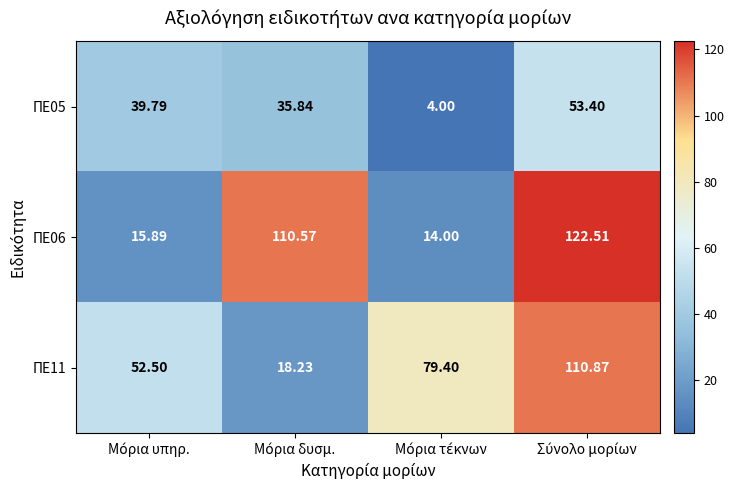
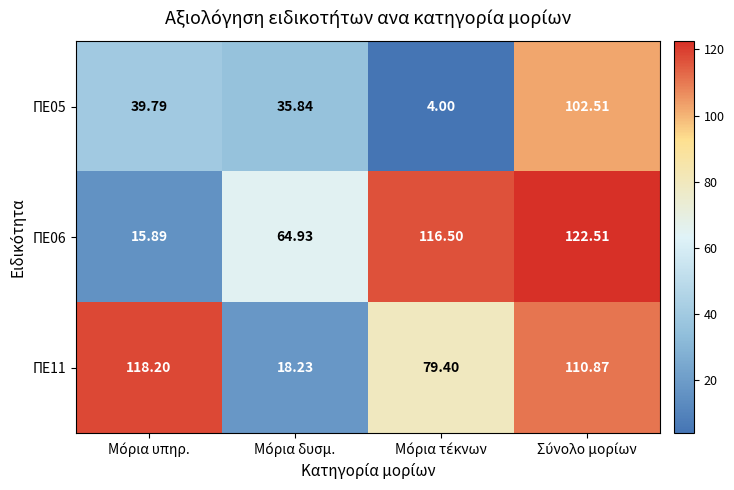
  {
    "ΠΕ05": {
      "Μόρια υπηρ.": 39.79,
      "Μόρια δυσμ.": 35.84,
      "Μόρια τέκνων": 4.00,
-     "Σύνολο μορίων": 53.40
+     "Σύνολο μορίων": 102.51
    },
    "ΠΕ06": {
      "Μόρια υπηρ.": 15.89,
-     "Μόρια δυσμ.": 110.57,
-     "Μόρια τέκνων": 14.00,
+     "Μόρια δυσμ.": 64.93,
+     "Μόρια τέκνων": 116.50,
      "Σύνολο μορίων": 122.51
    },
    "ΠΕ11": {
-     "Μόρια υπηρ.": 52.50,
+     "Μόρια υπηρ.": 118.20,
      "Μόρια δυσμ.": 18.23,
      "Μόρια τέκνων": 79.40,
      "Σύνολο μορίων": 110.87
    }
  }
